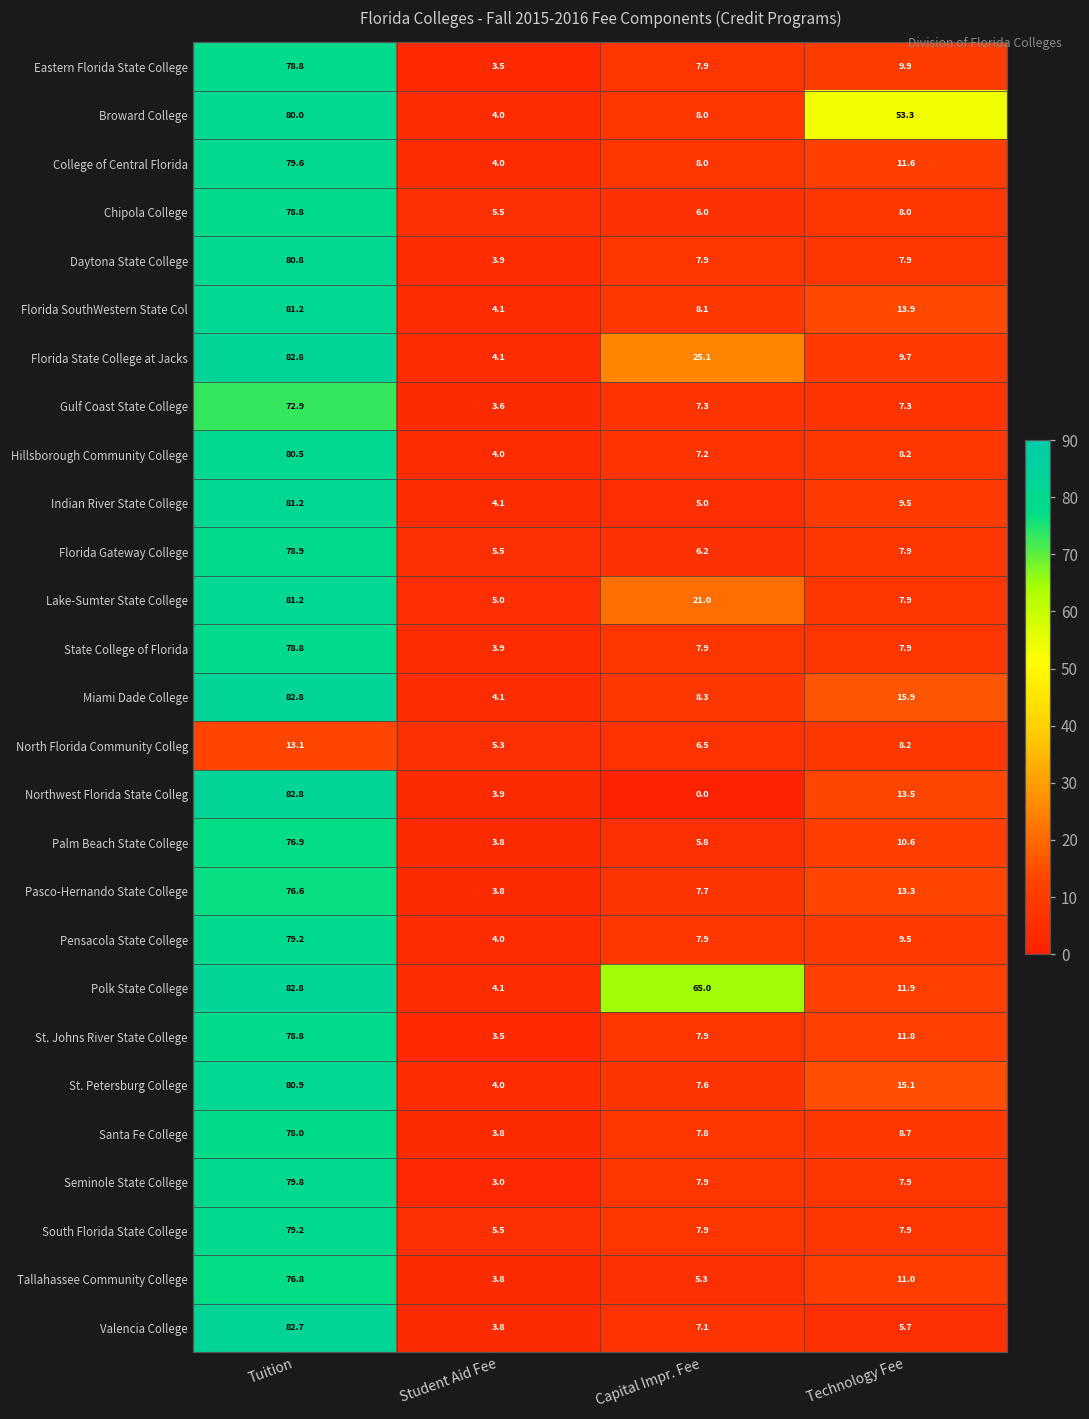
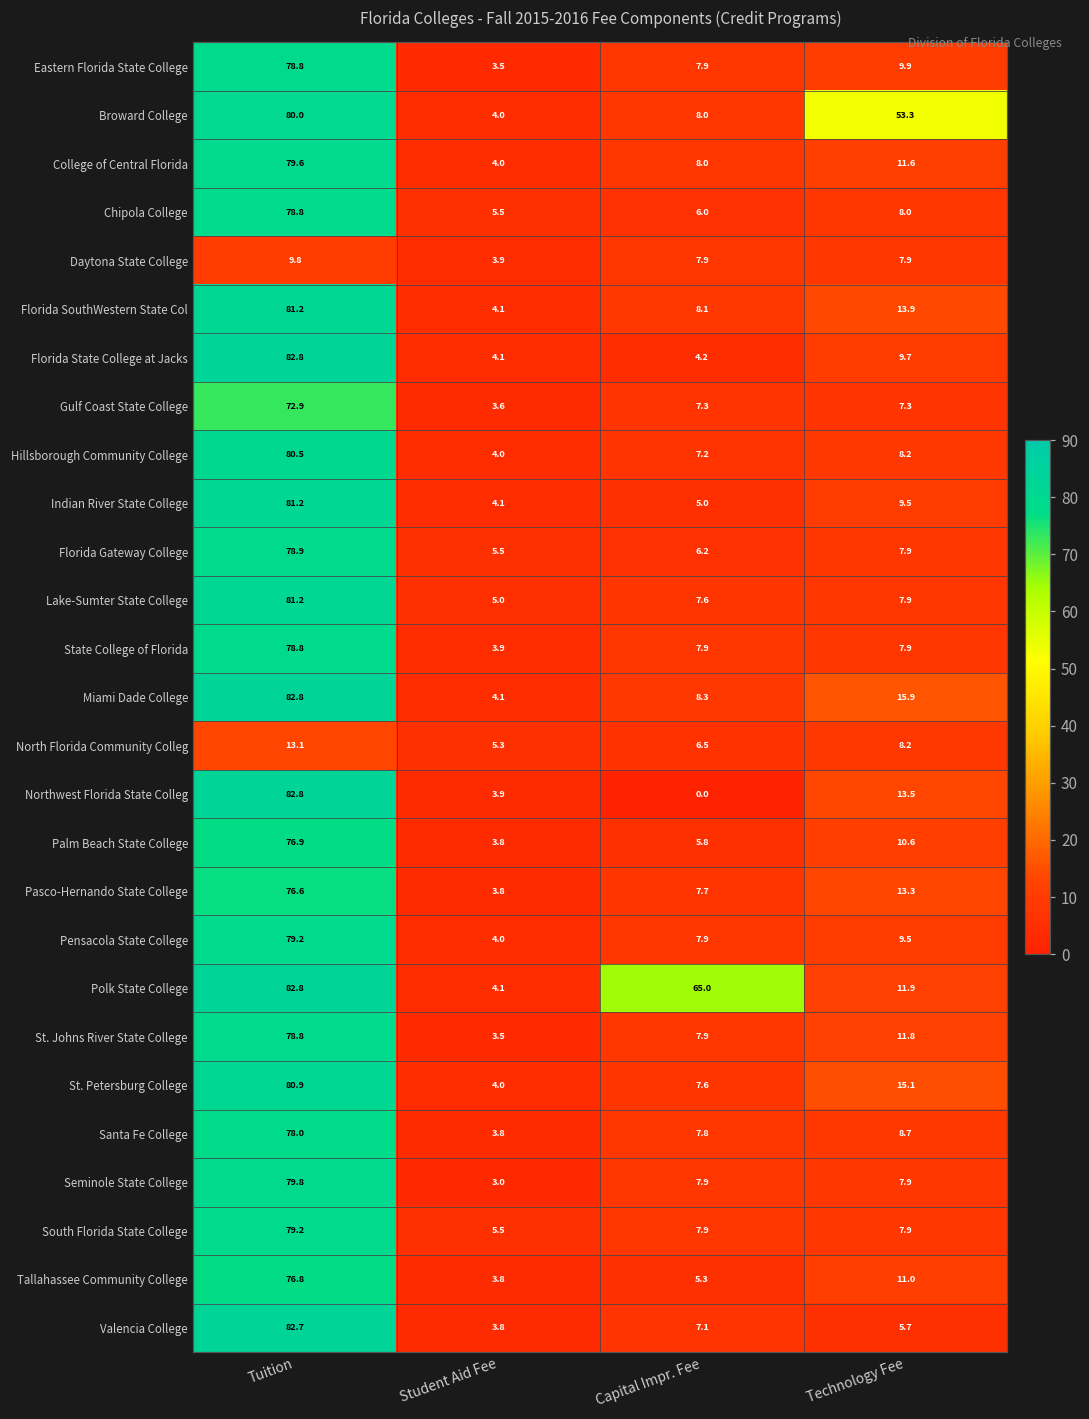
  {
    "Eastern Florida State College": {
      "Tuition": 78.8,
      "Student Aid Fee": 3.5,
      "Capital Impr. Fee": 7.9,
      "Technology Fee": 9.9
    },
    "Broward College": {
      "Tuition": 80.0,
      "Student Aid Fee": 4.0,
      "Capital Impr. Fee": 8.0,
      "Technology Fee": 53.3
    },
    "College of Central Florida": {
      "Tuition": 79.6,
      "Student Aid Fee": 4.0,
      "Capital Impr. Fee": 8.0,
      "Technology Fee": 11.6
    },
    "Chipola College": {
      "Tuition": 78.8,
      "Student Aid Fee": 5.5,
      "Capital Impr. Fee": 6.0,
      "Technology Fee": 8.0
    },
    "Daytona State College": {
-     "Tuition": 80.8,
+     "Tuition": 9.8,
      "Student Aid Fee": 3.9,
      "Capital Impr. Fee": 7.9,
      "Technology Fee": 7.9
    },
    "Florida SouthWestern State Col": {
      "Tuition": 81.2,
      "Student Aid Fee": 4.1,
      "Capital Impr. Fee": 8.1,
      "Technology Fee": 13.9
    },
    "Florida State College at Jacks": {
      "Tuition": 82.8,
      "Student Aid Fee": 4.1,
-     "Capital Impr. Fee": 25.1,
+     "Capital Impr. Fee": 4.2,
      "Technology Fee": 9.7
    },
    "Gulf Coast State College": {
      "Tuition": 72.9,
      "Student Aid Fee": 3.6,
      "Capital Impr. Fee": 7.3,
      "Technology Fee": 7.3
    },
    "Hillsborough Community College": {
      "Tuition": 80.5,
      "Student Aid Fee": 4.0,
      "Capital Impr. Fee": 7.2,
      "Technology Fee": 8.2
    },
    "Indian River State College": {
      "Tuition": 81.2,
      "Student Aid Fee": 4.1,
      "Capital Impr. Fee": 5.0,
      "Technology Fee": 9.5
    },
    "Florida Gateway College": {
      "Tuition": 78.9,
      "Student Aid Fee": 5.5,
      "Capital Impr. Fee": 6.2,
      "Technology Fee": 7.9
    },
    "Lake-Sumter State College": {
      "Tuition": 81.2,
      "Student Aid Fee": 5.0,
-     "Capital Impr. Fee": 21.0,
+     "Capital Impr. Fee": 7.6,
      "Technology Fee": 7.9
    },
    "State College of Florida": {
      "Tuition": 78.8,
      "Student Aid Fee": 3.9,
      "Capital Impr. Fee": 7.9,
      "Technology Fee": 7.9
    },
    "Miami Dade College": {
      "Tuition": 82.8,
      "Student Aid Fee": 4.1,
      "Capital Impr. Fee": 8.3,
      "Technology Fee": 15.9
    },
    "North Florida Community Colleg": {
      "Tuition": 13.1,
      "Student Aid Fee": 5.3,
      "Capital Impr. Fee": 6.5,
      "Technology Fee": 8.2
    },
    "Northwest Florida State Colleg": {
      "Tuition": 82.8,
      "Student Aid Fee": 3.9,
      "Capital Impr. Fee": 0.0,
      "Technology Fee": 13.5
    },
    "Palm Beach State College": {
      "Tuition": 76.9,
      "Student Aid Fee": 3.8,
      "Capital Impr. Fee": 5.8,
      "Technology Fee": 10.6
    },
    "Pasco-Hernando State College": {
      "Tuition": 76.6,
      "Student Aid Fee": 3.8,
      "Capital Impr. Fee": 7.7,
      "Technology Fee": 13.3
    },
    "Pensacola State College": {
      "Tuition": 79.2,
      "Student Aid Fee": 4.0,
      "Capital Impr. Fee": 7.9,
      "Technology Fee": 9.5
    },
    "Polk State College": {
      "Tuition": 82.8,
      "Student Aid Fee": 4.1,
      "Capital Impr. Fee": 65.0,
      "Technology Fee": 11.9
    },
    "St. Johns River State College": {
      "Tuition": 78.8,
      "Student Aid Fee": 3.5,
      "Capital Impr. Fee": 7.9,
      "Technology Fee": 11.8
    },
    "St. Petersburg College": {
      "Tuition": 80.9,
      "Student Aid Fee": 4.0,
      "Capital Impr. Fee": 7.6,
      "Technology Fee": 15.1
    },
    "Santa Fe College": {
      "Tuition": 78.0,
      "Student Aid Fee": 3.8,
      "Capital Impr. Fee": 7.8,
      "Technology Fee": 8.7
    },
    "Seminole State College": {
      "Tuition": 79.8,
      "Student Aid Fee": 3.0,
      "Capital Impr. Fee": 7.9,
      "Technology Fee": 7.9
    },
    "South Florida State College": {
      "Tuition": 79.2,
      "Student Aid Fee": 5.5,
      "Capital Impr. Fee": 7.9,
      "Technology Fee": 7.9
    },
    "Tallahassee Community College": {
      "Tuition": 76.8,
      "Student Aid Fee": 3.8,
      "Capital Impr. Fee": 5.3,
      "Technology Fee": 11.0
    },
    "Valencia College": {
      "Tuition": 82.7,
      "Student Aid Fee": 3.8,
      "Capital Impr. Fee": 7.1,
      "Technology Fee": 5.7
    }
  }
